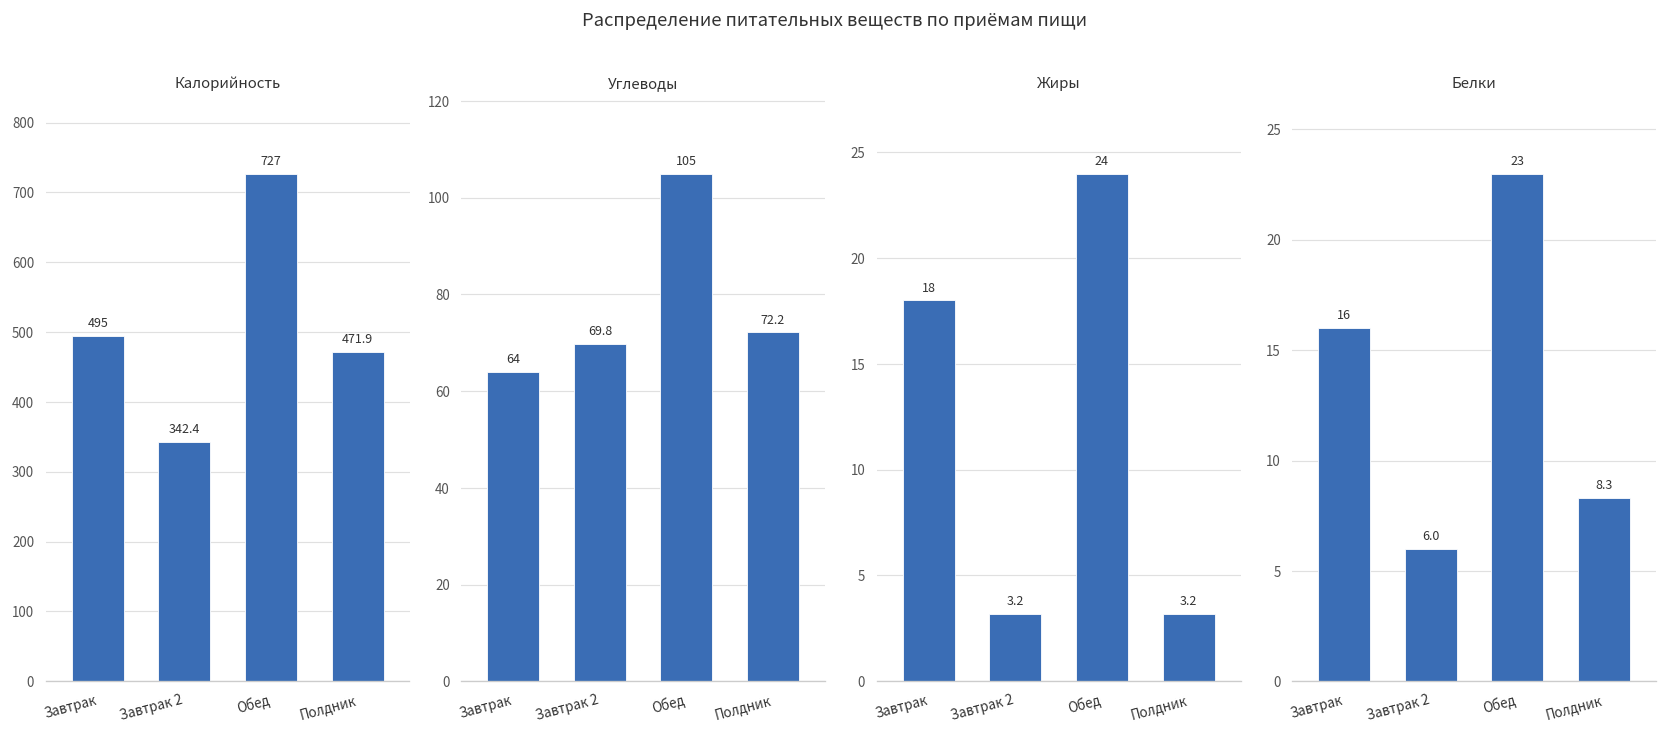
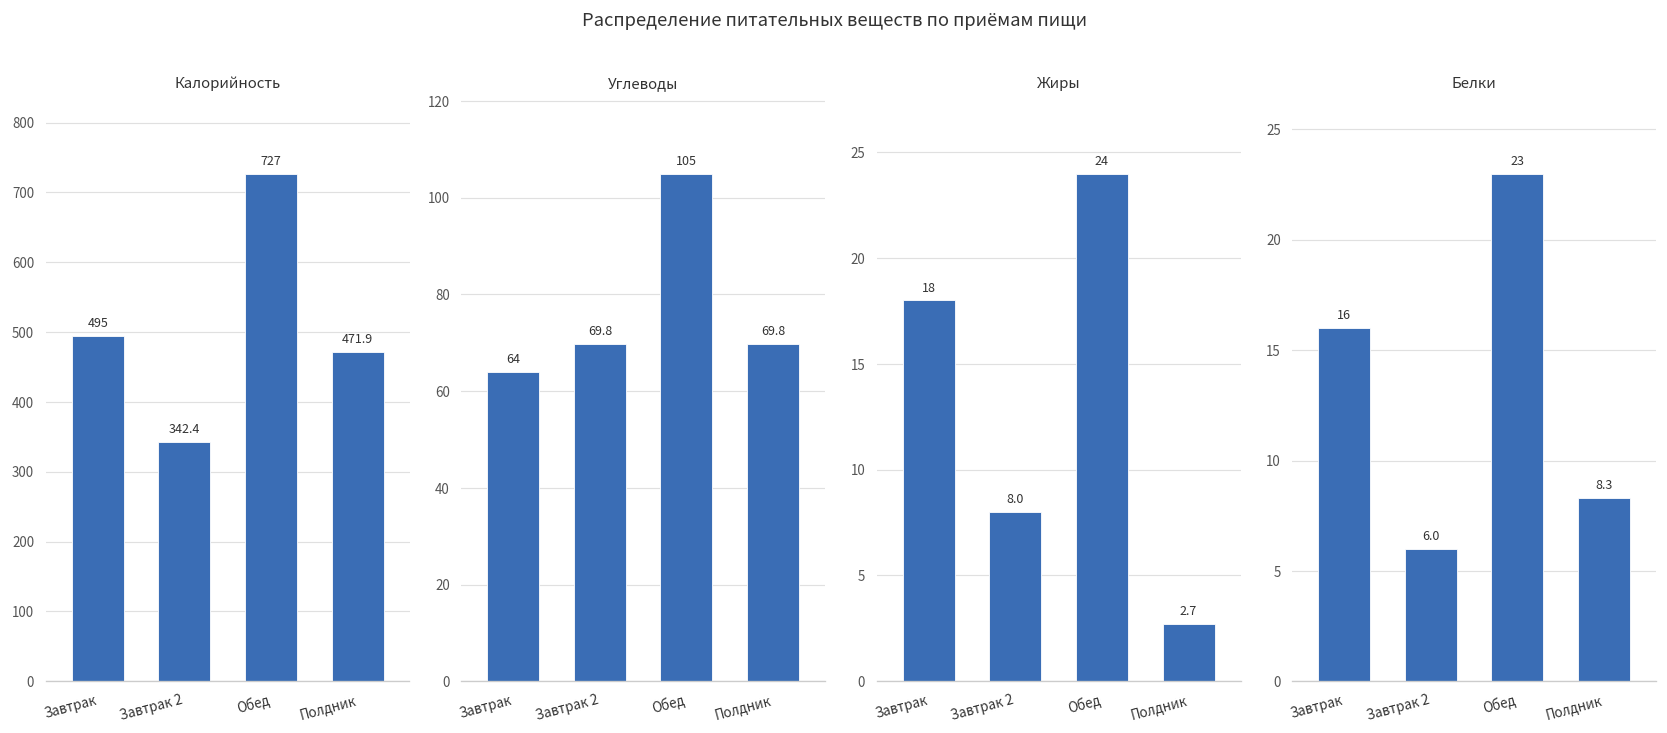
  {
    "Калорийность": {
      "Завтрак": 495,
      "Завтрак 2": 342.4,
      "Обед": 727,
      "Полдник": 471.9
    },
    "Углеводы": {
      "Завтрак": 64,
      "Завтрак 2": 69.8,
      "Обед": 105,
-     "Полдник": 72.2
+     "Полдник": 69.8
    },
    "Жиры": {
      "Завтрак": 18,
-     "Завтрак 2": 3.2,
+     "Завтрак 2": 8.0,
      "Обед": 24,
-     "Полдник": 3.2
+     "Полдник": 2.7
    },
    "Белки": {
      "Завтрак": 16,
      "Завтрак 2": 6.0,
      "Обед": 23,
      "Полдник": 8.3
    }
  }
